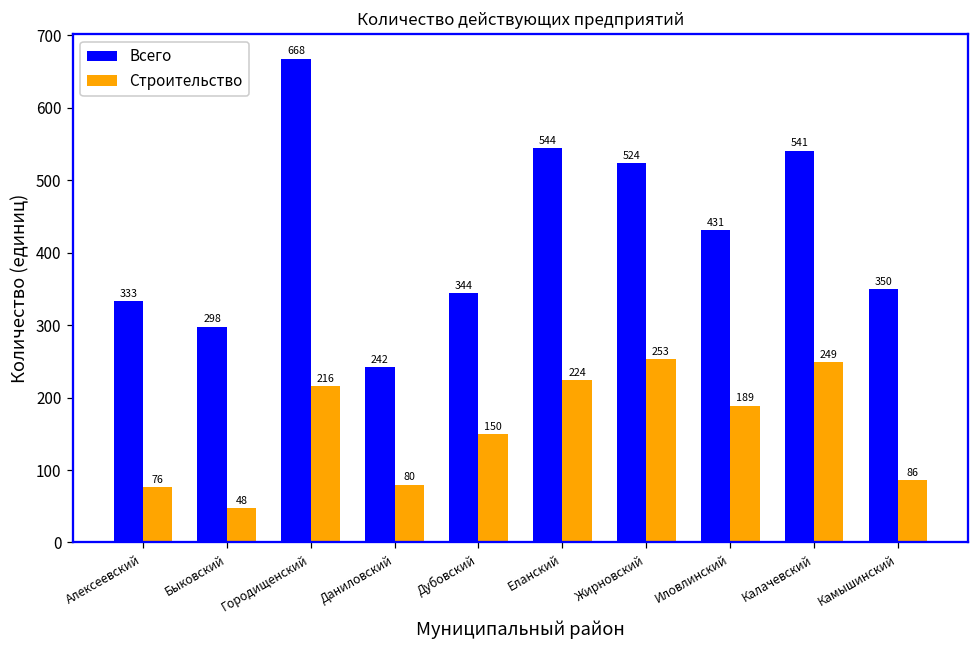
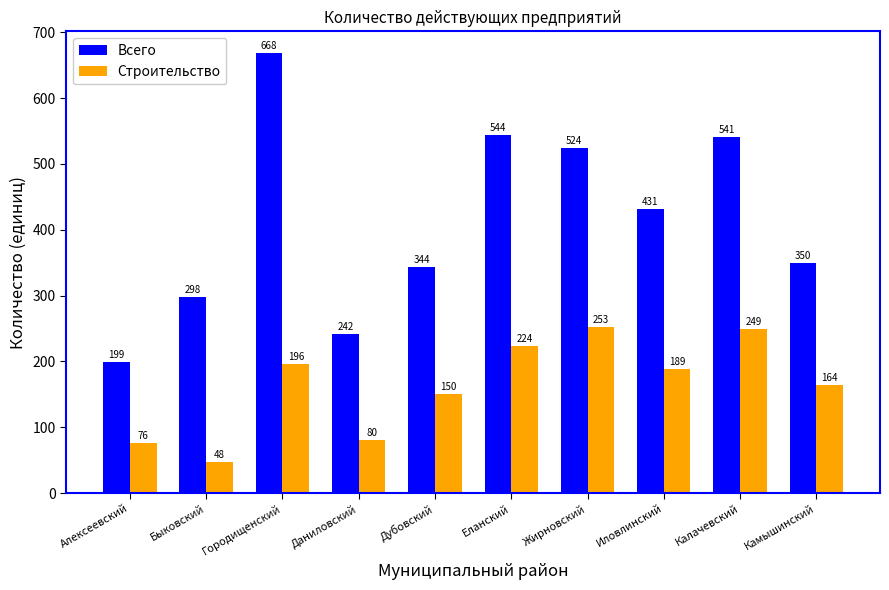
  {
    "Всего": {
-     "Алексеевский": 333,
+     "Алексеевский": 199,
      "Быковский": 298,
      "Городищенский": 668,
      "Даниловский": 242,
      "Дубовский": 344,
      "Еланский": 544,
      "Жирновский": 524,
      "Иловлинский": 431,
      "Калачевский": 541,
      "Камышинский": 350
    },
    "Строительство": {
      "Алексеевский": 76,
      "Быковский": 48,
-     "Городищенский": 216,
+     "Городищенский": 196,
      "Даниловский": 80,
      "Дубовский": 150,
      "Еланский": 224,
      "Жирновский": 253,
      "Иловлинский": 189,
      "Калачевский": 249,
-     "Камышинский": 86
+     "Камышинский": 164
    }
  }
